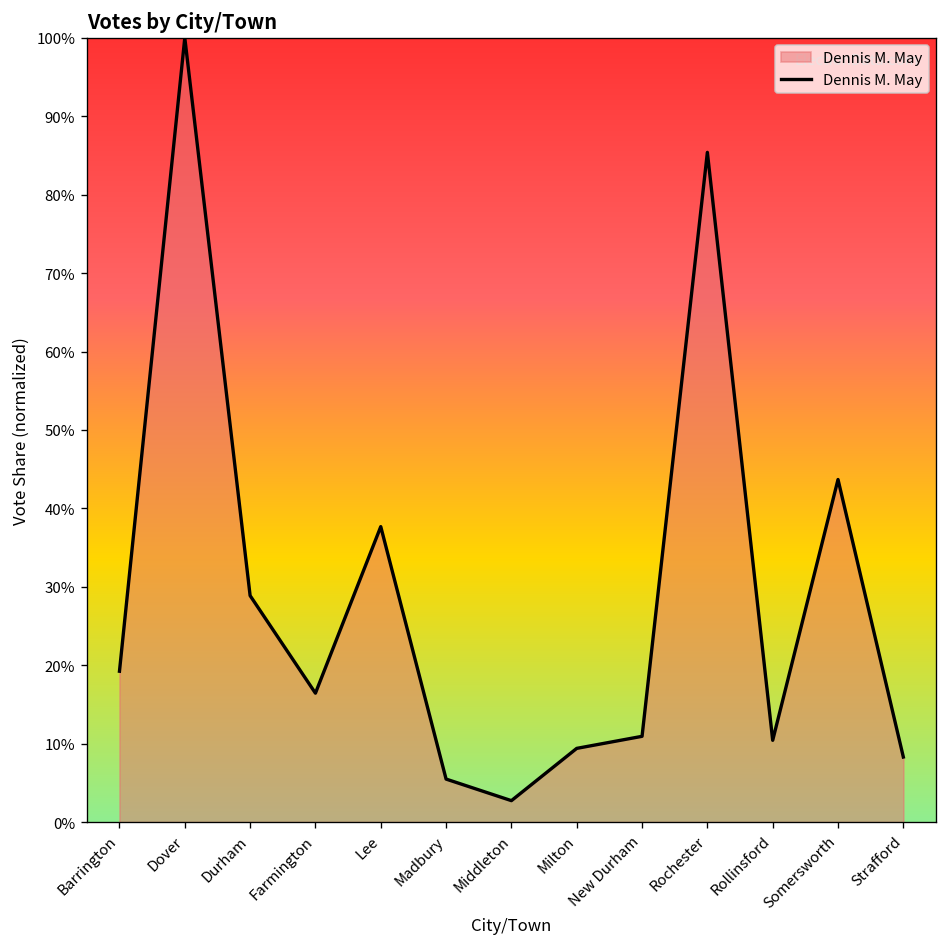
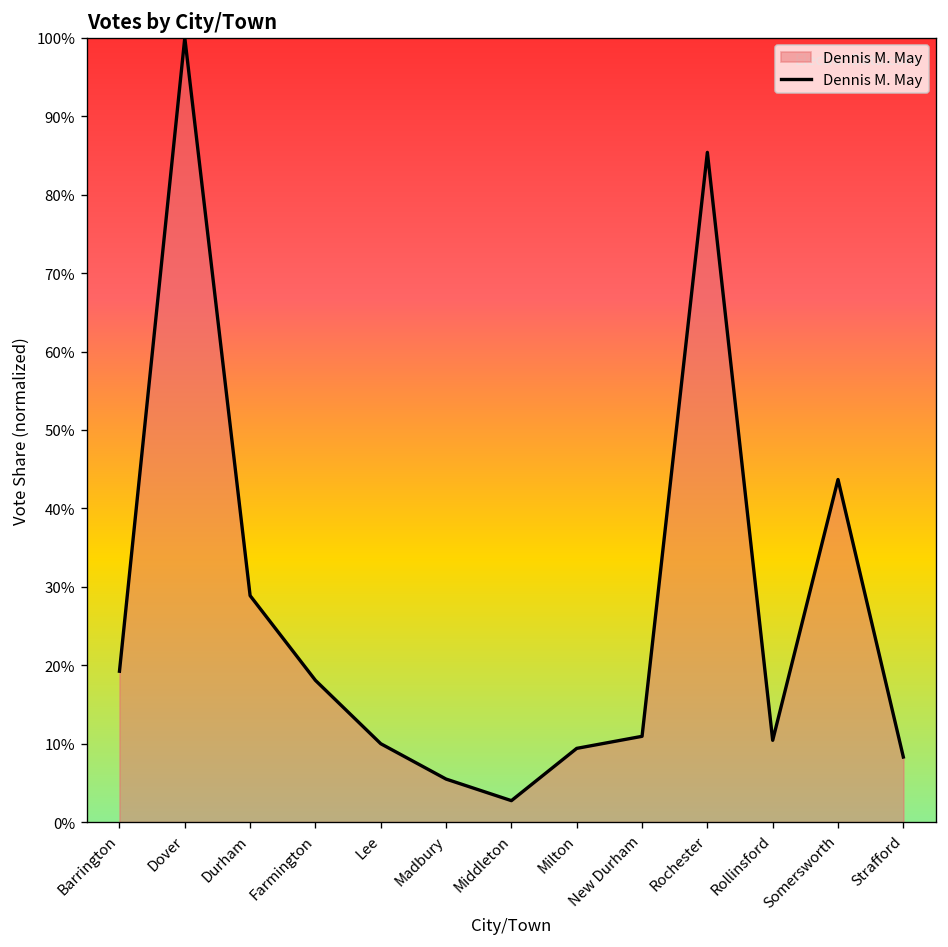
  {
    "Barrington": "19%",
    "Dover": "100%",
    "Durham": "29%",
-   "Farmington": "16%",
-   "Lee": "38%",
+   "Farmington": "18%",
+   "Lee": "10%",
    "Madbury": "5%",
    "Middleton": "3%",
    "Milton": "9%",
    "New Durham": "11%",
    "Rochester": "85%",
    "Rollinsford": "10%",
    "Somersworth": "44%",
    "Strafford": "8%"
  }
